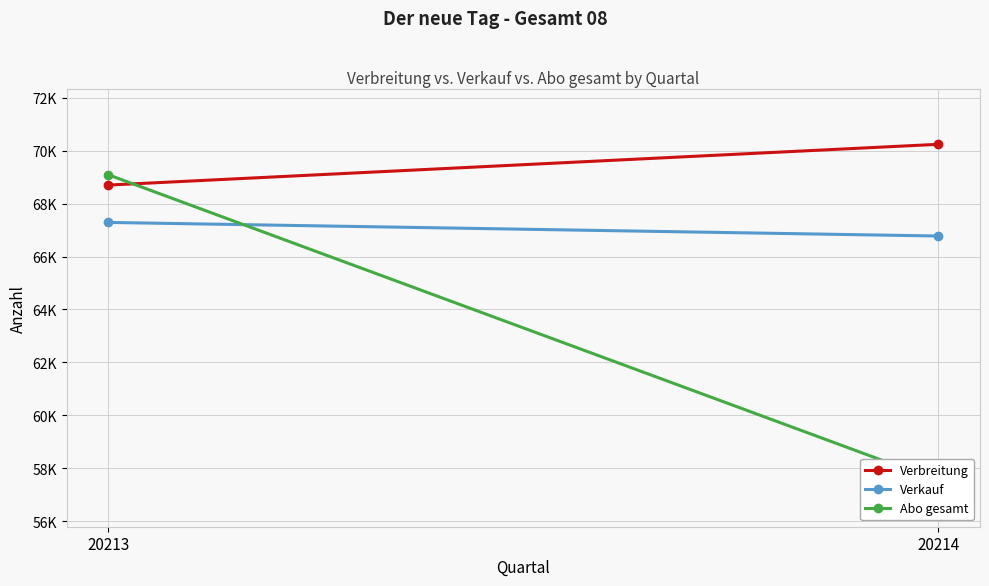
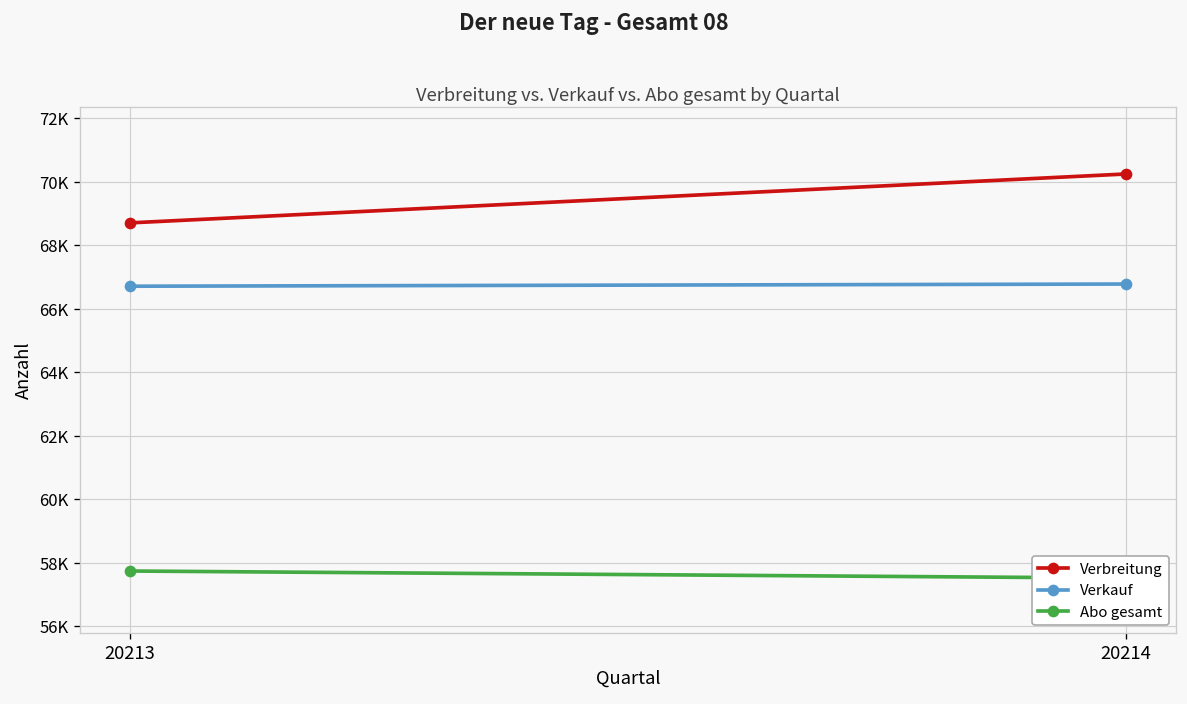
  {
    "Verbreitung": {
      "20213": 68700,
      "20214": 70200
    },
    "Verkauf": {
-     "20213": 67300,
+     "20213": 66700,
      "20214": 66800
    },
    "Abo gesamt": {
-     "20213": 69100
+     "20213": 57700
    }
  }
